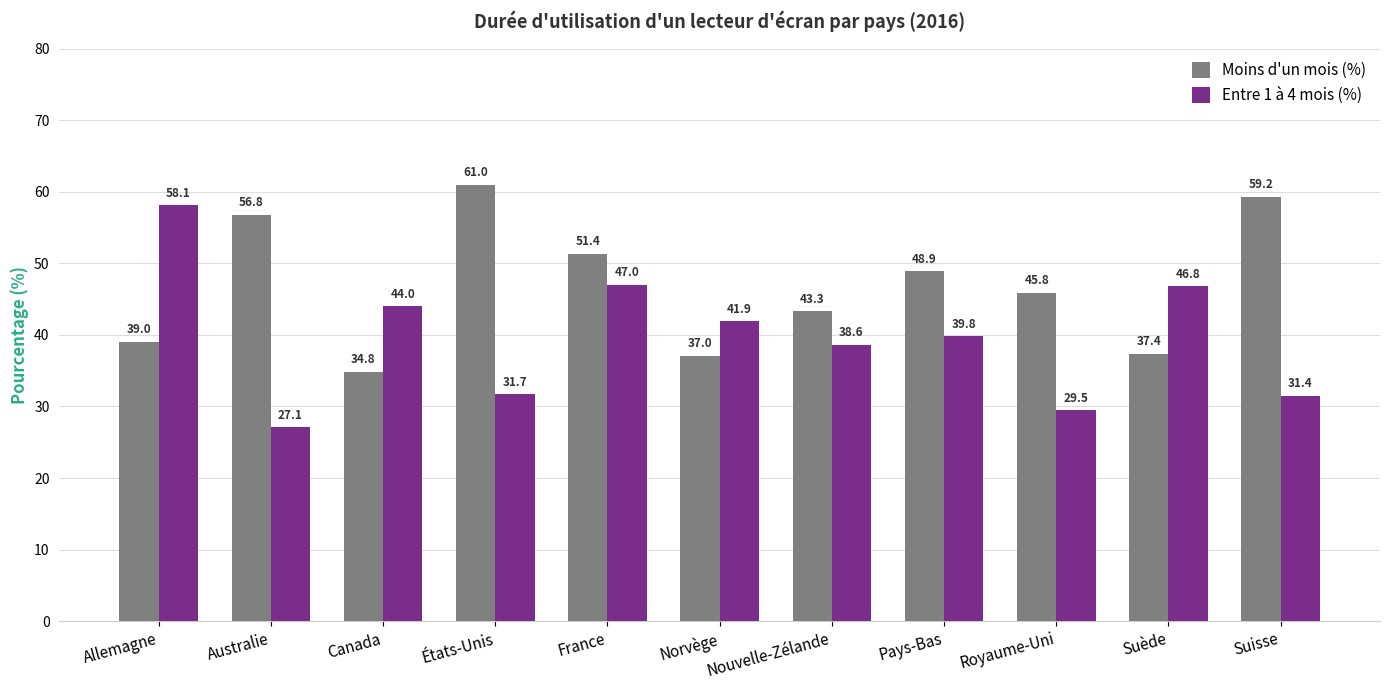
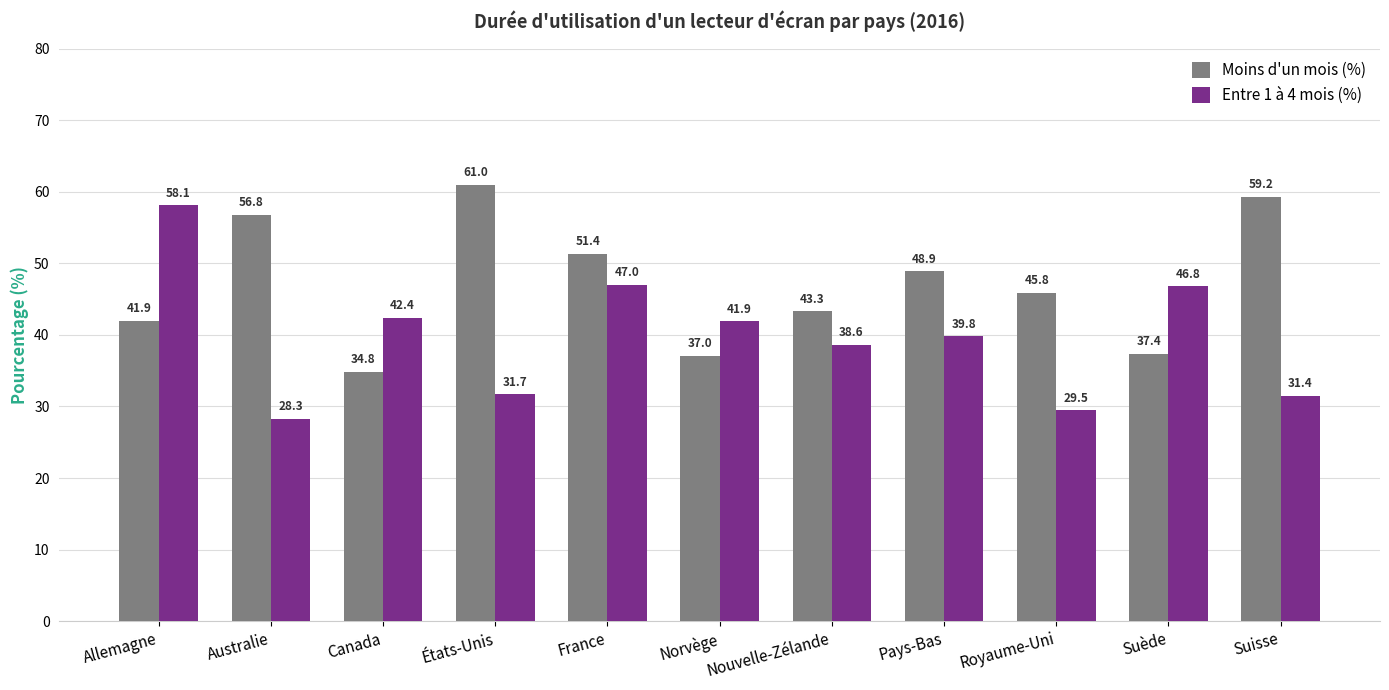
  {
    "Moins d'un mois (%)": {
-     "Allemagne": 39.0,
+     "Allemagne": 41.9,
      "Australie": 56.8,
      "Canada": 34.8,
      "États-Unis": 61.0,
      "France": 51.4,
      "Norvège": 37.0,
      "Nouvelle-Zélande": 43.3,
      "Pays-Bas": 48.9,
      "Royaume-Uni": 45.8,
      "Suède": 37.4,
      "Suisse": 59.2
    },
    "Entre 1 à 4 mois (%)": {
      "Allemagne": 58.1,
-     "Australie": 27.1,
-     "Canada": 44.0,
+     "Australie": 28.3,
+     "Canada": 42.4,
      "États-Unis": 31.7,
      "France": 47.0,
      "Norvège": 41.9,
      "Nouvelle-Zélande": 38.6,
      "Pays-Bas": 39.8,
      "Royaume-Uni": 29.5,
      "Suède": 46.8,
      "Suisse": 31.4
    }
  }
